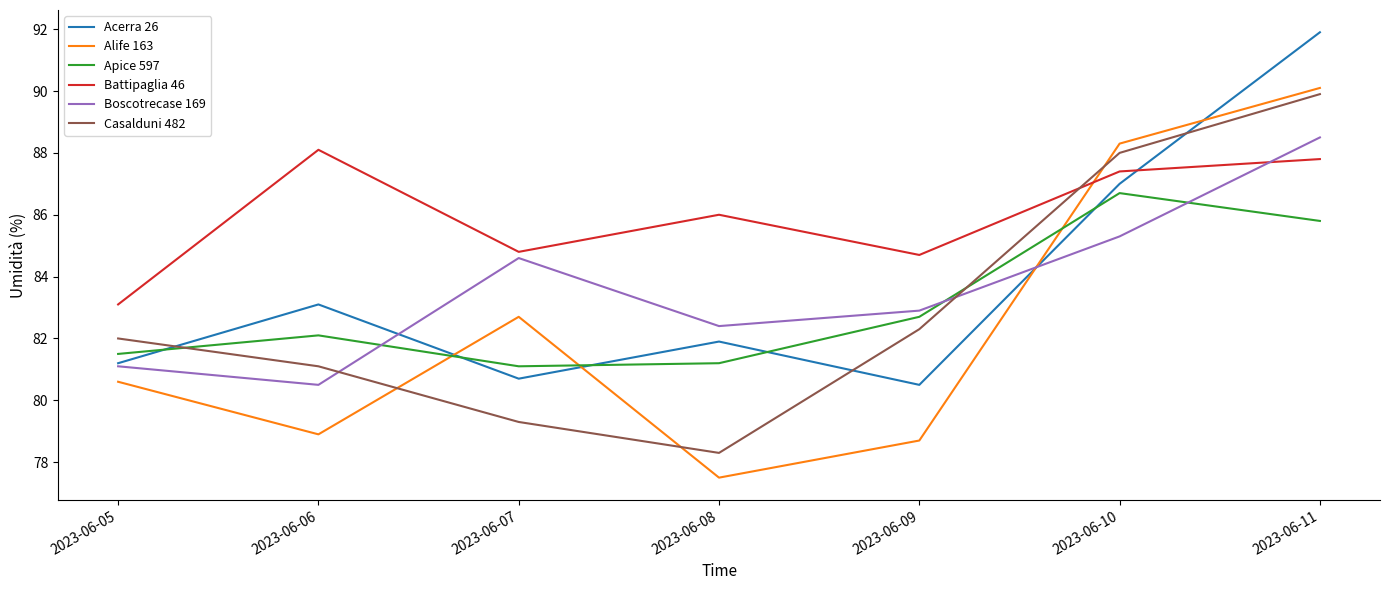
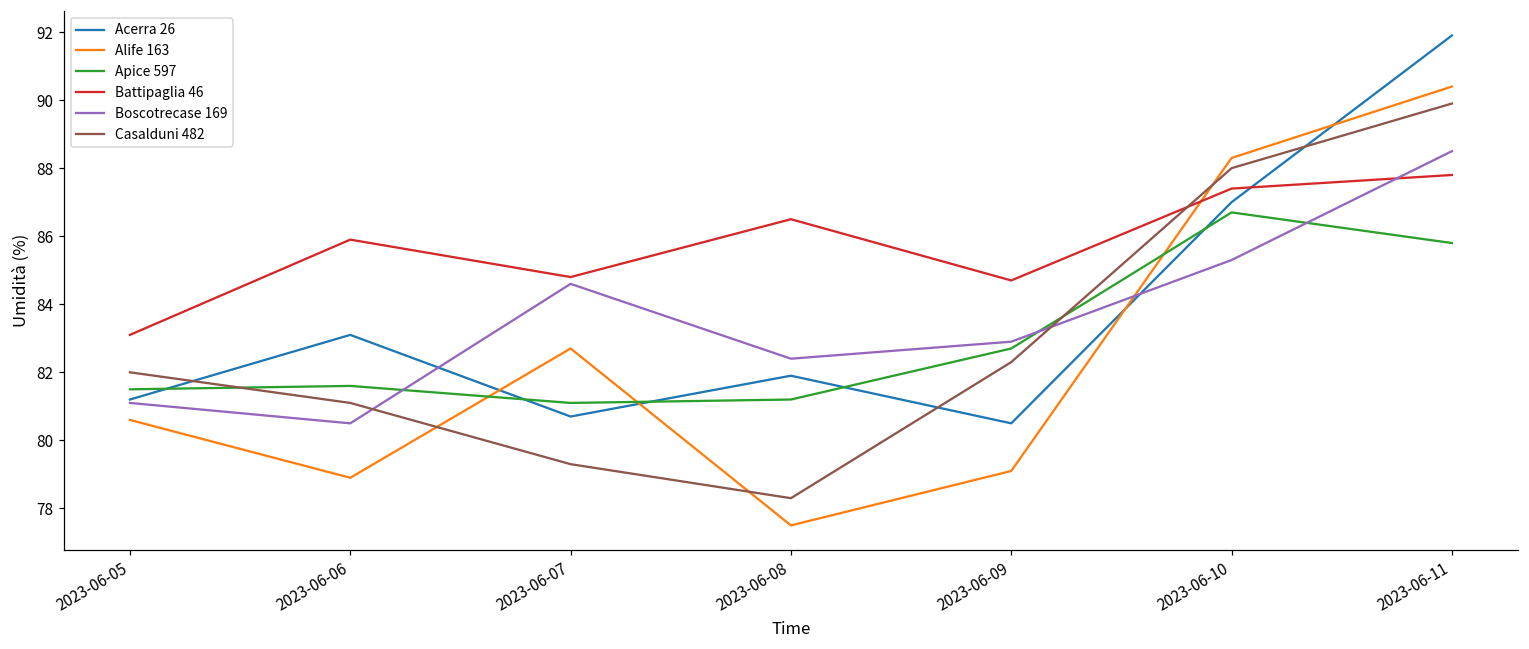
  {
    "Acerra 26": {
      "2023-06-05": 81.2,
      "2023-06-06": 83.1,
      "2023-06-07": 80.7,
      "2023-06-08": 81.9,
      "2023-06-09": 80.5,
      "2023-06-10": 87.0,
      "2023-06-11": 91.9
    },
    "Alife 163": {
      "2023-06-05": 80.6,
      "2023-06-06": 78.9,
      "2023-06-07": 82.7,
      "2023-06-08": 77.5,
-     "2023-06-09": 78.7,
+     "2023-06-09": 79.1,
      "2023-06-10": 88.3,
-     "2023-06-11": 90.1
+     "2023-06-11": 90.4
    },
    "Apice 597": {
      "2023-06-05": 81.5,
-     "2023-06-06": 82.1,
+     "2023-06-06": 81.6,
      "2023-06-07": 81.1,
      "2023-06-08": 81.2,
      "2023-06-09": 82.7,
      "2023-06-10": 86.7,
      "2023-06-11": 85.8
    },
    "Battipaglia 46": {
      "2023-06-05": 83.1,
-     "2023-06-06": 88.1,
+     "2023-06-06": 85.9,
      "2023-06-07": 84.8,
-     "2023-06-08": 86.0,
+     "2023-06-08": 86.5,
      "2023-06-09": 84.7,
      "2023-06-10": 87.4,
      "2023-06-11": 87.8
    },
    "Boscotrecase 169": {
      "2023-06-05": 81.1,
      "2023-06-06": 80.5,
      "2023-06-07": 84.6,
      "2023-06-08": 82.4,
      "2023-06-09": 82.9,
      "2023-06-10": 85.3,
      "2023-06-11": 88.5
    },
    "Casalduni 482": {
      "2023-06-05": 82.0,
      "2023-06-06": 81.1,
      "2023-06-07": 79.3,
      "2023-06-08": 78.3,
      "2023-06-09": 82.3,
      "2023-06-10": 88.0,
      "2023-06-11": 89.9
    }
  }
